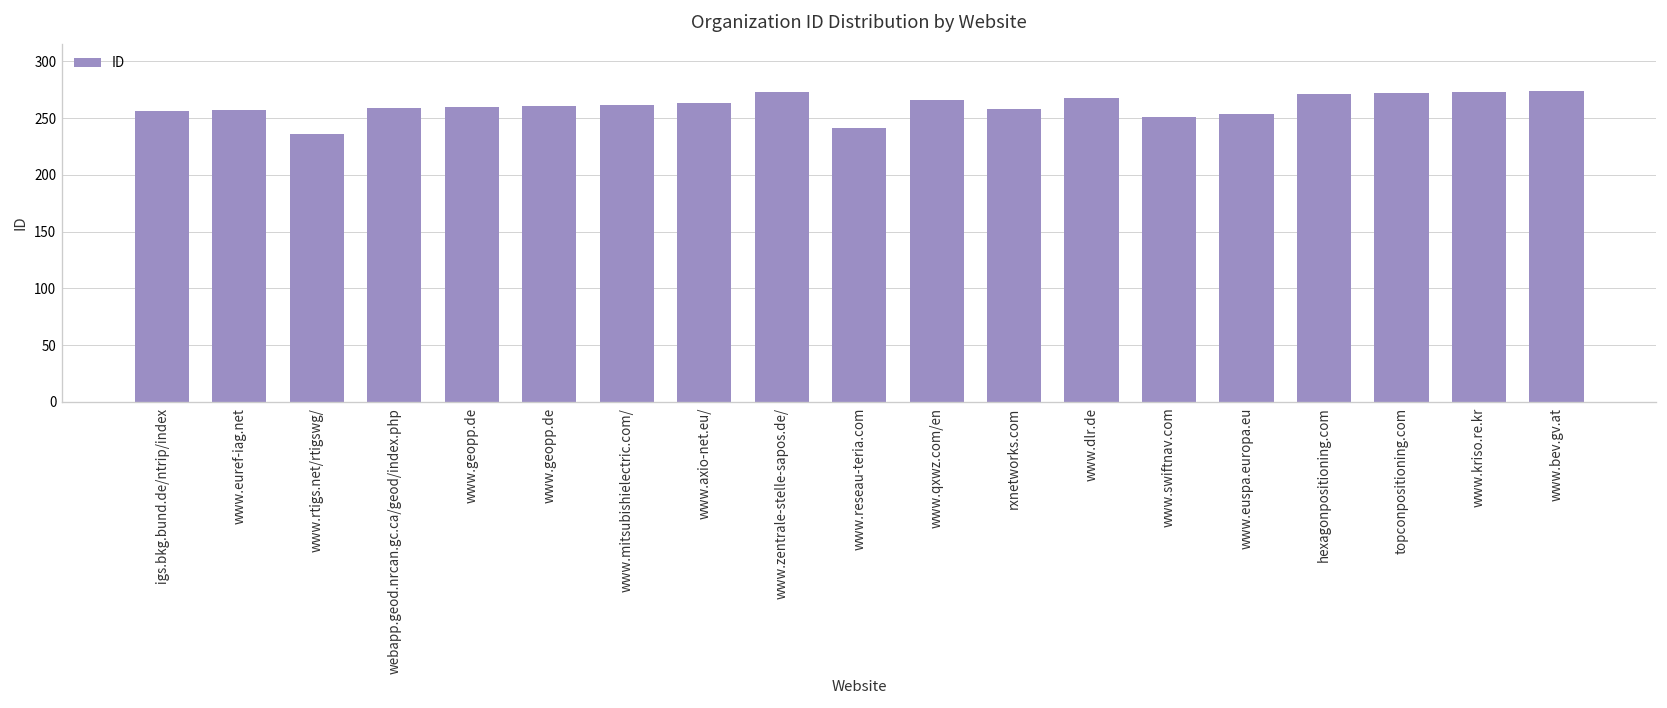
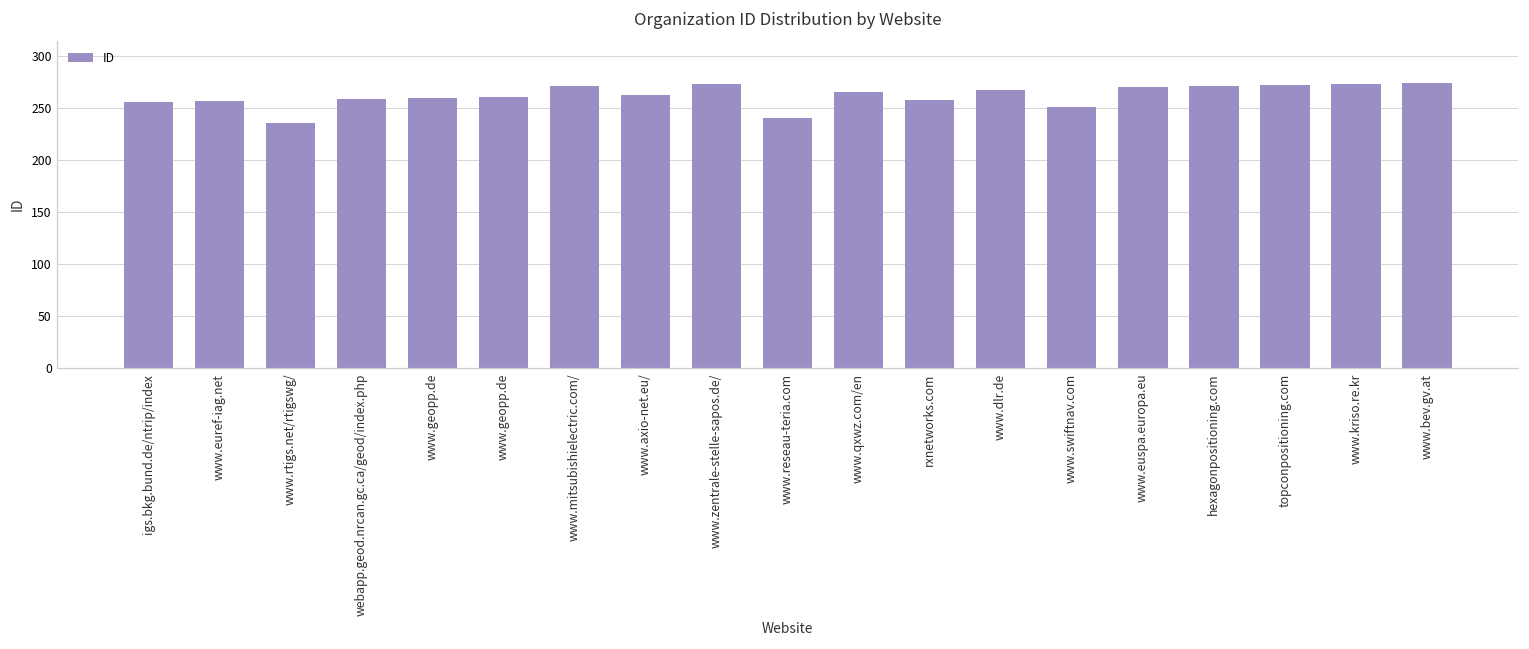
  {
    "igs.bkg.bund.de/ntrip/index": 260,
    "www.euref-iag.net": 260,
    "www.rtigs.net/rtigswg/": 240,
    "webapp.geod.nrcan.gc.ca/geod/index.php": 260,
-   "www.mitsubishielectric.com/": 260,
+   "www.mitsubishielectric.com/": 270,
    "www.axio-net.eu/": 260,
    "www.zentrale-stelle-sapos.de/": 270,
    "www.reseau-teria.com": 240,
    "www.qxwz.com/en": 270,
    "rxnetworks.com": 260,
    "www.dlr.de": 270,
    "www.swiftnav.com": 250,
-   "www.euspa.europa.eu": 250,
+   "www.euspa.europa.eu": 270,
    "hexagonpositioning.com": 270,
    "topconpositioning.com": 270,
    "www.kriso.re.kr": 270,
    "www.bev.gv.at": 270
  }
